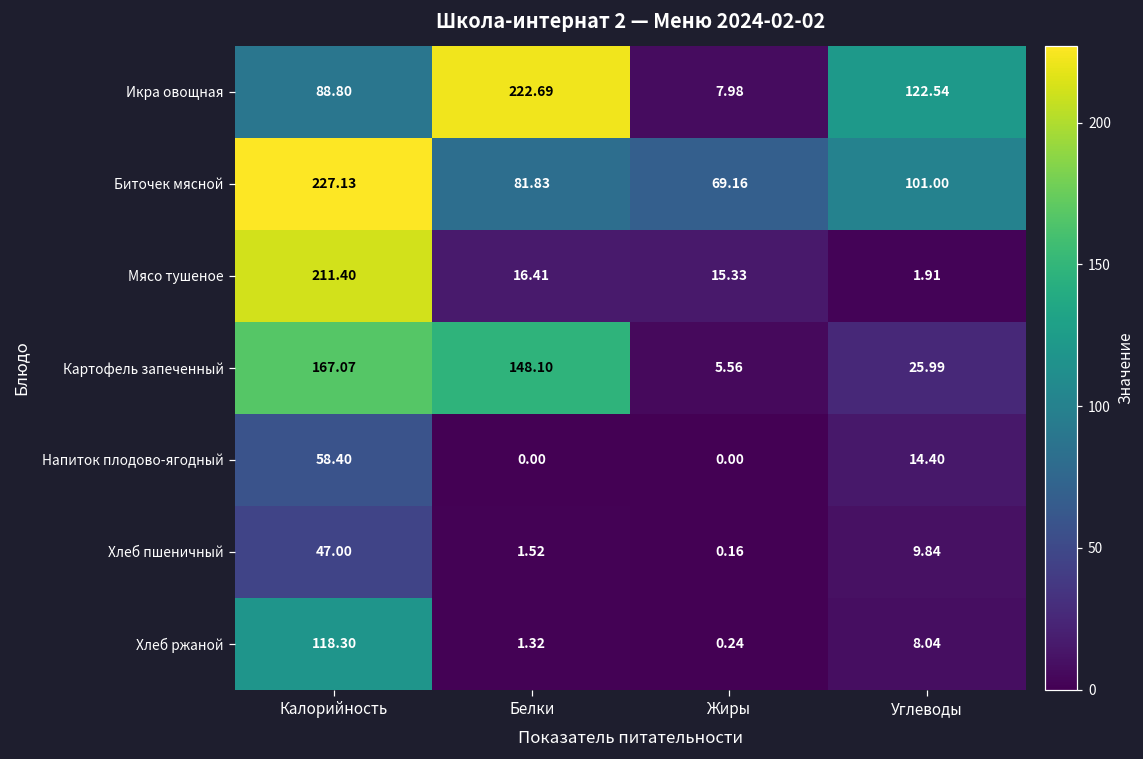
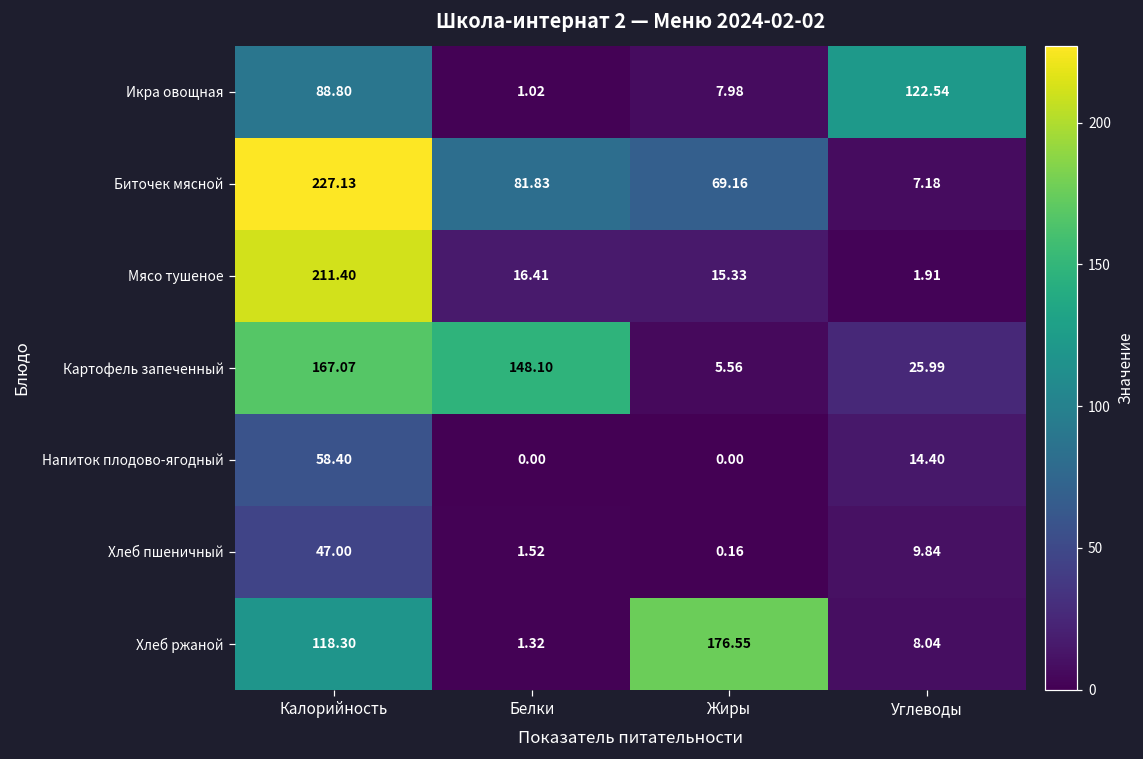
  {
    "Икра овощная": {
      "Калорийность": 88.80,
-     "Белки": 222.69,
+     "Белки": 1.02,
      "Жиры": 7.98,
      "Углеводы": 122.54
    },
    "Биточек мясной": {
      "Калорийность": 227.13,
      "Белки": 81.83,
      "Жиры": 69.16,
-     "Углеводы": 101.00
+     "Углеводы": 7.18
    },
    "Мясо тушеное": {
      "Калорийность": 211.40,
      "Белки": 16.41,
      "Жиры": 15.33,
      "Углеводы": 1.91
    },
    "Картофель запеченный": {
      "Калорийность": 167.07,
      "Белки": 148.10,
      "Жиры": 5.56,
      "Углеводы": 25.99
    },
    "Напиток плодово-ягодный": {
      "Калорийность": 58.40,
      "Белки": 0.00,
      "Жиры": 0.00,
      "Углеводы": 14.40
    },
    "Хлеб пшеничный": {
      "Калорийность": 47.00,
      "Белки": 1.52,
      "Жиры": 0.16,
      "Углеводы": 9.84
    },
    "Хлеб ржаной": {
      "Калорийность": 118.30,
      "Белки": 1.32,
-     "Жиры": 0.24,
+     "Жиры": 176.55,
      "Углеводы": 8.04
    }
  }
